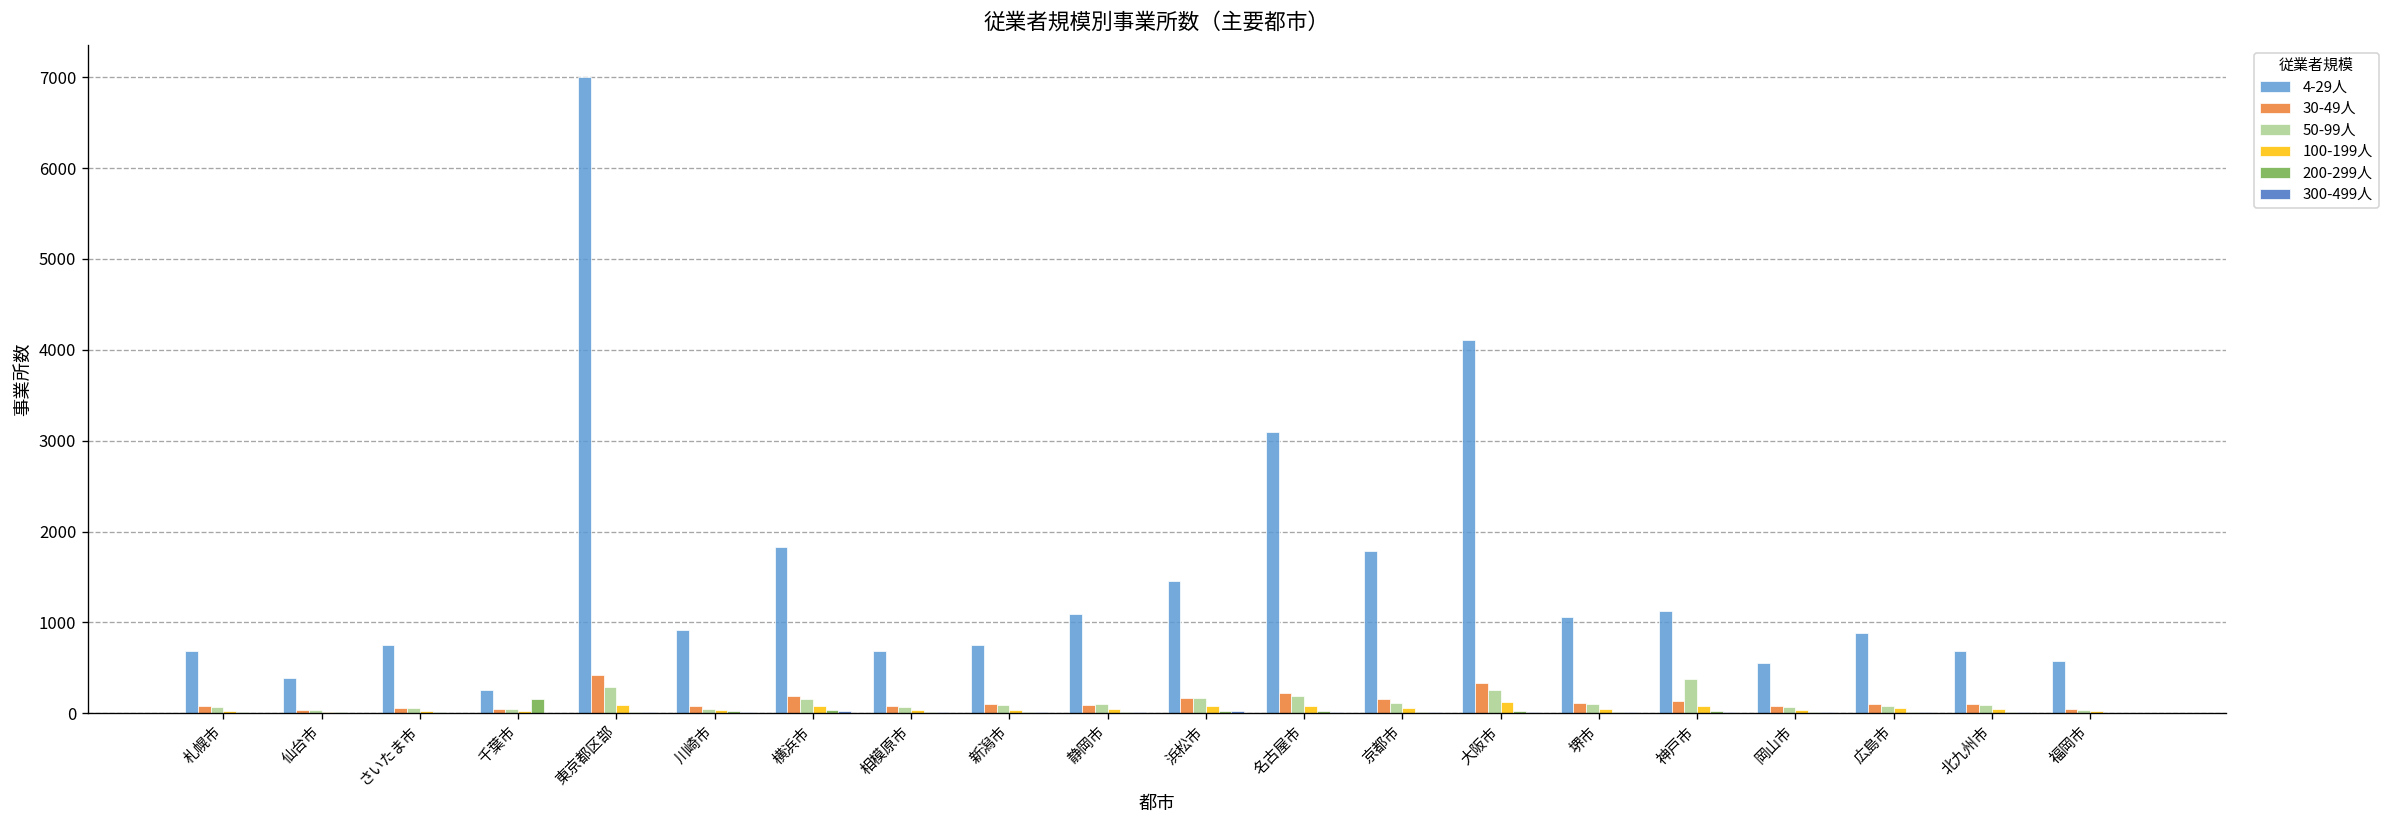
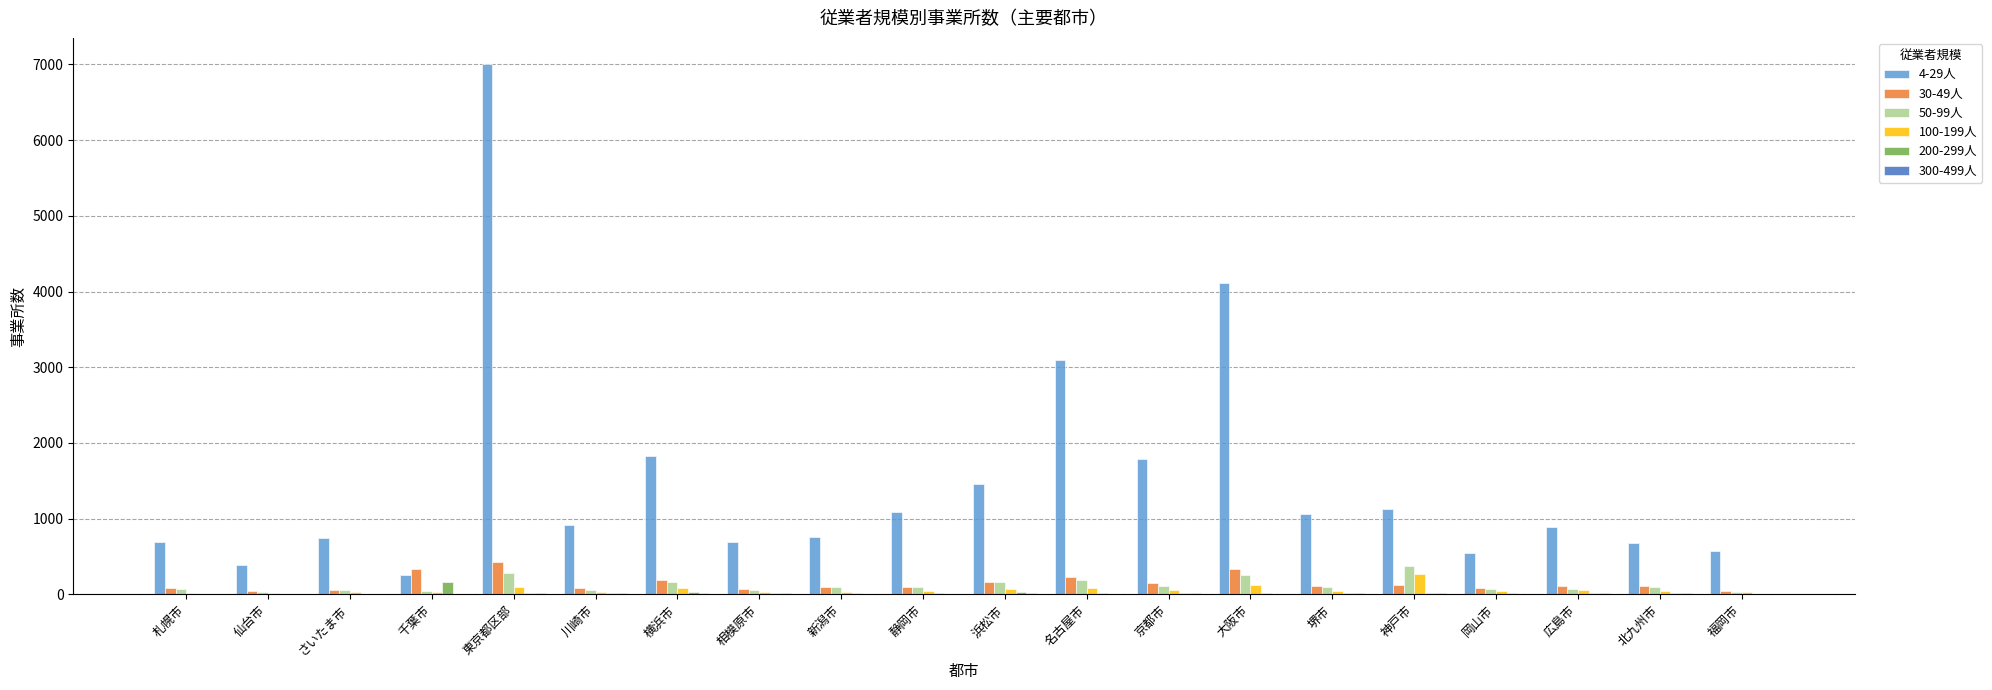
  {
    "30-49人": {
      "札幌市": 100,
      "仙台市": 0,
      "さいたま市": 100,
-     "千葉市": 0,
+     "千葉市": 300,
      "東京都区部": 400,
      "川崎市": 100,
      "横浜市": 200,
      "相模原市": 100,
      "新潟市": 100,
      "静岡市": 100,
      "浜松市": 200,
      "名古屋市": 200,
      "京都市": 200,
      "大阪市": 300,
      "堺市": 100,
      "神戸市": 100,
      "岡山市": 100,
      "広島市": 100,
      "北九州市": 100,
      "福岡市": 100
    },
    "50-99人": {
      "札幌市": 100,
      "仙台市": 0,
      "さいたま市": 100,
      "千葉市": 100,
      "東京都区部": 300,
      "川崎市": 100,
      "横浜市": 200,
      "相模原市": 100,
      "新潟市": 100,
      "静岡市": 100,
      "浜松市": 200,
      "名古屋市": 200,
      "京都市": 100,
      "大阪市": 300,
      "堺市": 100,
      "神戸市": 400,
      "岡山市": 100,
      "広島市": 100,
      "北九州市": 100,
      "福岡市": 0
    },
    "100-199人": {
      "東京都区部": 100,
      "横浜市": 100,
      "新潟市": 0,
      "静岡市": 0,
      "浜松市": 100,
      "名古屋市": 100,
      "京都市": 100,
      "大阪市": 100,
      "堺市": 0,
-     "神戸市": 100,
+     "神戸市": 300,
      "岡山市": 0,
      "広島市": 100,
      "北九州市": 0
    },
    "200-299人": {
      "千葉市": 200,
      "横浜市": 0
    }
  }
